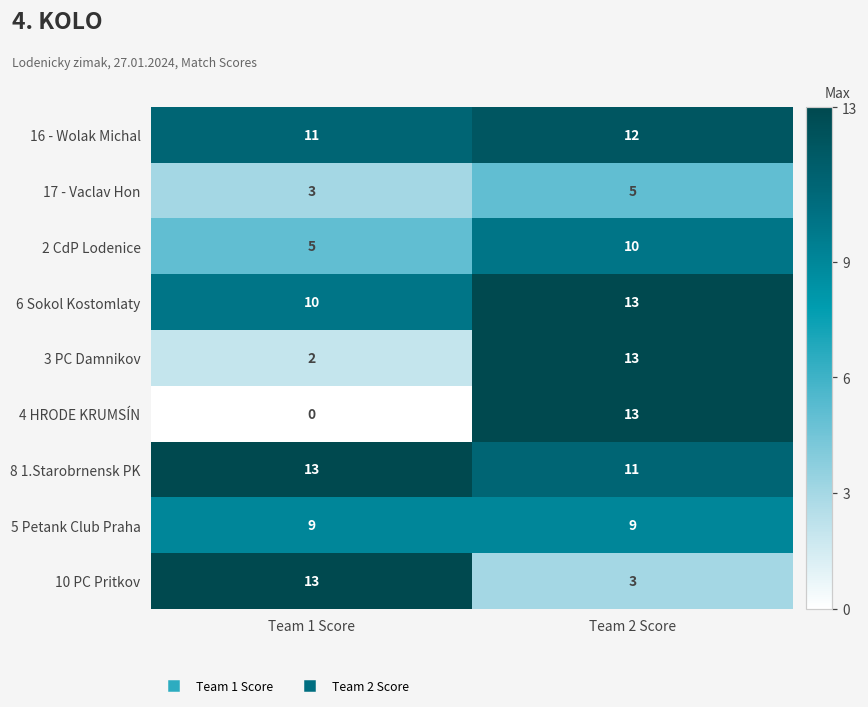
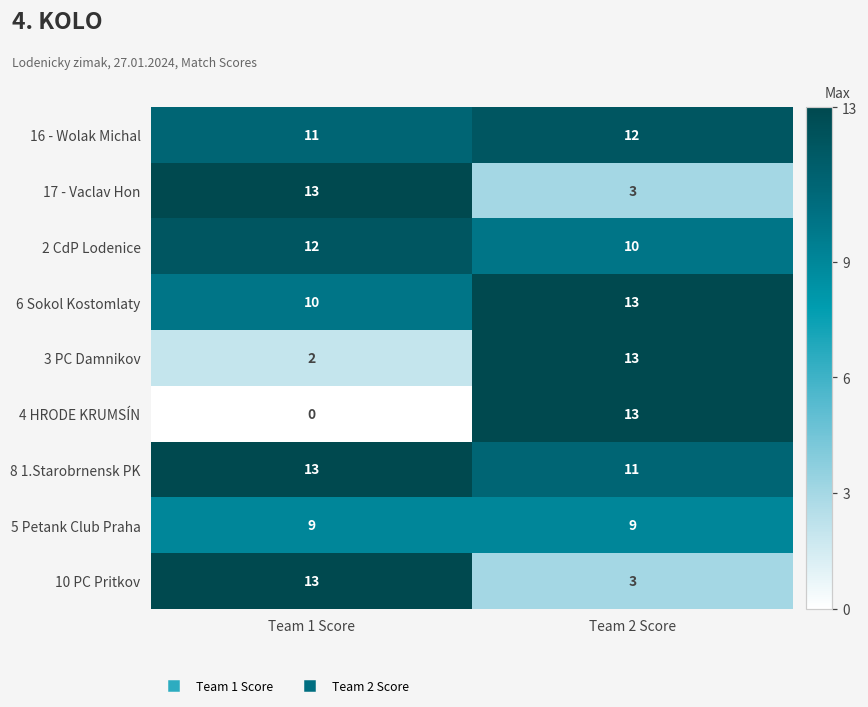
  {
    "16 - Wolak Michal": {
      "Team 1 Score": 11,
      "Team 2 Score": 12
    },
    "17 - Vaclav Hon": {
-     "Team 1 Score": 3,
-     "Team 2 Score": 5
+     "Team 1 Score": 13,
+     "Team 2 Score": 3
    },
    "2 CdP Lodenice": {
-     "Team 1 Score": 5,
+     "Team 1 Score": 12,
      "Team 2 Score": 10
    },
    "6 Sokol Kostomlaty": {
      "Team 1 Score": 10,
      "Team 2 Score": 13
    },
    "3 PC Damnikov": {
      "Team 1 Score": 2,
      "Team 2 Score": 13
    },
    "4 HRODE KRUMSÍN": {
      "Team 1 Score": 0,
      "Team 2 Score": 13
    },
    "8 1.Starobrnensk PK": {
      "Team 1 Score": 13,
      "Team 2 Score": 11
    },
    "5 Petank Club Praha": {
      "Team 1 Score": 9,
      "Team 2 Score": 9
    },
    "10 PC Pritkov": {
      "Team 1 Score": 13,
      "Team 2 Score": 3
    }
  }
